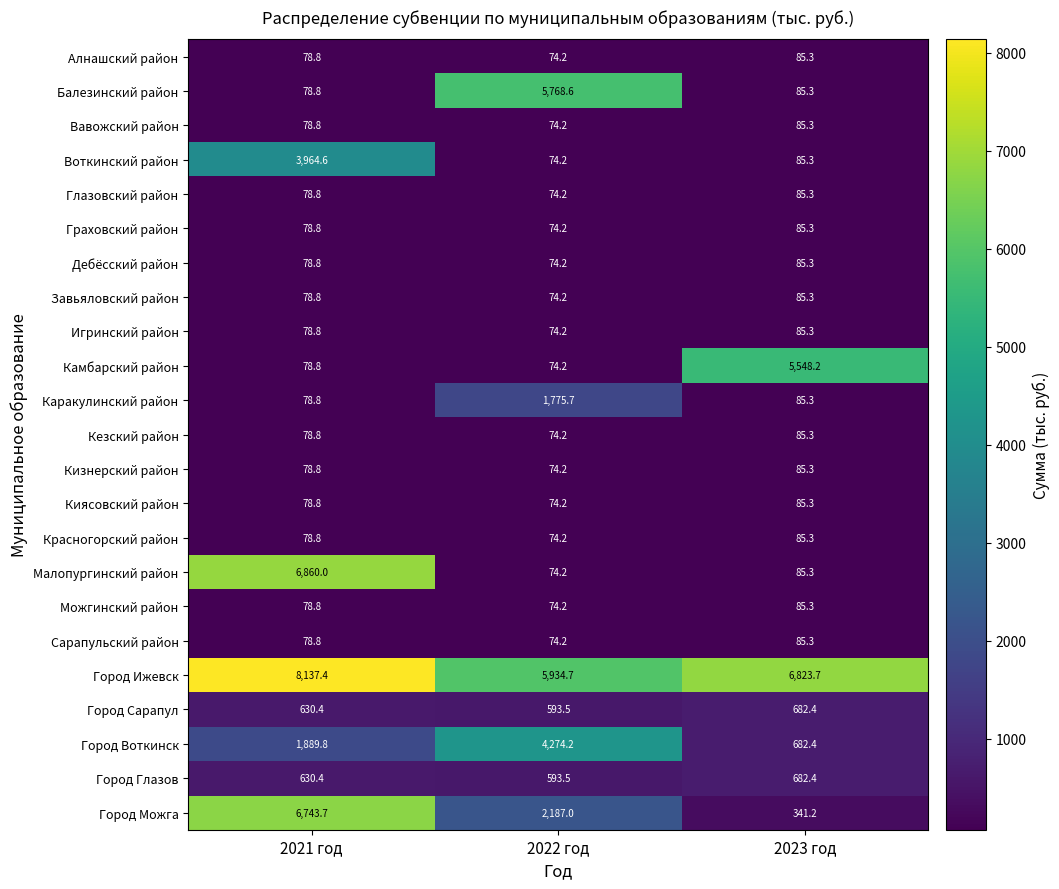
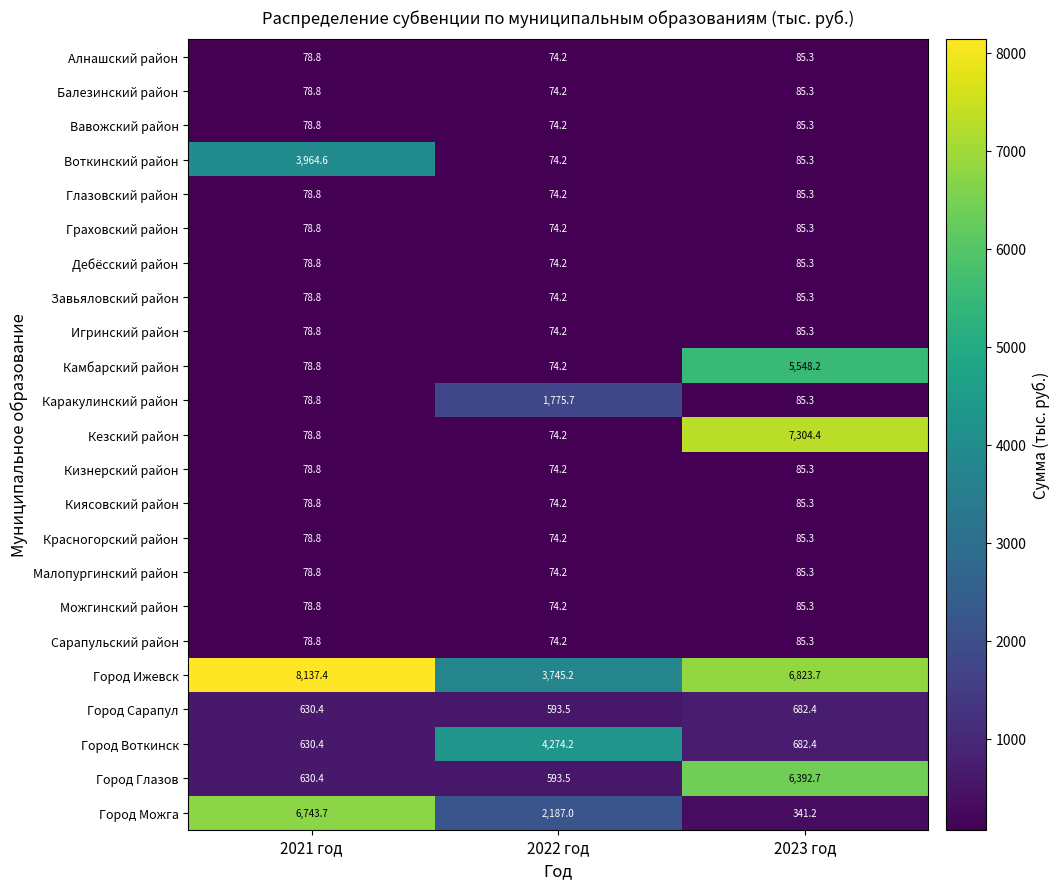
  {
    "Алнашский район": {
      "2021 год": "78.8",
      "2022 год": "74.2",
      "2023 год": "85.3"
    },
    "Балезинский район": {
      "2021 год": "78.8",
-     "2022 год": "5,768.6",
+     "2022 год": "74.2",
      "2023 год": "85.3"
    },
    "Вавожский район": {
      "2021 год": "78.8",
      "2022 год": "74.2",
      "2023 год": "85.3"
    },
    "Воткинский район": {
      "2021 год": "3,964.6",
      "2022 год": "74.2",
      "2023 год": "85.3"
    },
    "Глазовский район": {
      "2021 год": "78.8",
      "2022 год": "74.2",
      "2023 год": "85.3"
    },
    "Граховский район": {
      "2021 год": "78.8",
      "2022 год": "74.2",
      "2023 год": "85.3"
    },
    "Дебёсский район": {
      "2021 год": "78.8",
      "2022 год": "74.2",
      "2023 год": "85.3"
    },
    "Завьяловский район": {
      "2021 год": "78.8",
      "2022 год": "74.2",
      "2023 год": "85.3"
    },
    "Игринский район": {
      "2021 год": "78.8",
      "2022 год": "74.2",
      "2023 год": "85.3"
    },
    "Камбарский район": {
      "2021 год": "78.8",
      "2022 год": "74.2",
      "2023 год": "5,548.2"
    },
    "Каракулинский район": {
      "2021 год": "78.8",
      "2022 год": "1,775.7",
      "2023 год": "85.3"
    },
    "Кезский район": {
      "2021 год": "78.8",
      "2022 год": "74.2",
-     "2023 год": "85.3"
+     "2023 год": "7,304.4"
    },
    "Кизнерский район": {
      "2021 год": "78.8",
      "2022 год": "74.2",
      "2023 год": "85.3"
    },
    "Киясовский район": {
      "2021 год": "78.8",
      "2022 год": "74.2",
      "2023 год": "85.3"
    },
    "Красногорский район": {
      "2021 год": "78.8",
      "2022 год": "74.2",
      "2023 год": "85.3"
    },
    "Малопургинский район": {
-     "2021 год": "6,860.0",
+     "2021 год": "78.8",
      "2022 год": "74.2",
      "2023 год": "85.3"
    },
    "Можгинский район": {
      "2021 год": "78.8",
      "2022 год": "74.2",
      "2023 год": "85.3"
    },
    "Сарапульский район": {
      "2021 год": "78.8",
      "2022 год": "74.2",
      "2023 год": "85.3"
    },
    "Город Ижевск": {
      "2021 год": "8,137.4",
-     "2022 год": "5,934.7",
+     "2022 год": "3,745.2",
      "2023 год": "6,823.7"
    },
    "Город Сарапул": {
      "2021 год": "630.4",
      "2022 год": "593.5",
      "2023 год": "682.4"
    },
    "Город Воткинск": {
-     "2021 год": "1,889.8",
+     "2021 год": "630.4",
      "2022 год": "4,274.2",
      "2023 год": "682.4"
    },
    "Город Глазов": {
      "2021 год": "630.4",
      "2022 год": "593.5",
-     "2023 год": "682.4"
+     "2023 год": "6,392.7"
    },
    "Город Можга": {
      "2021 год": "6,743.7",
      "2022 год": "2,187.0",
      "2023 год": "341.2"
    }
  }
